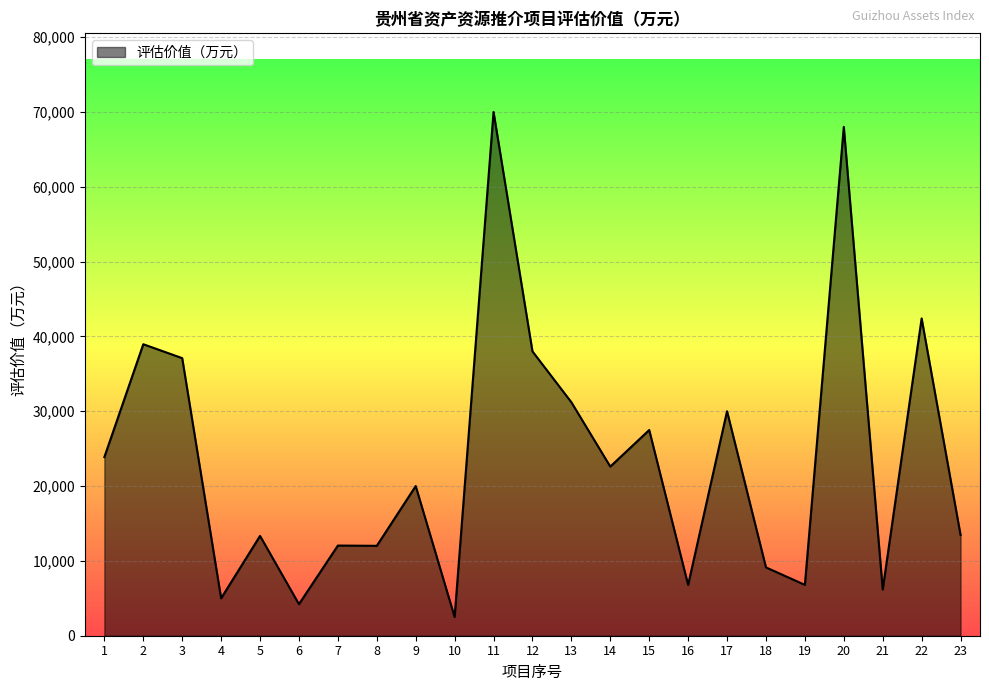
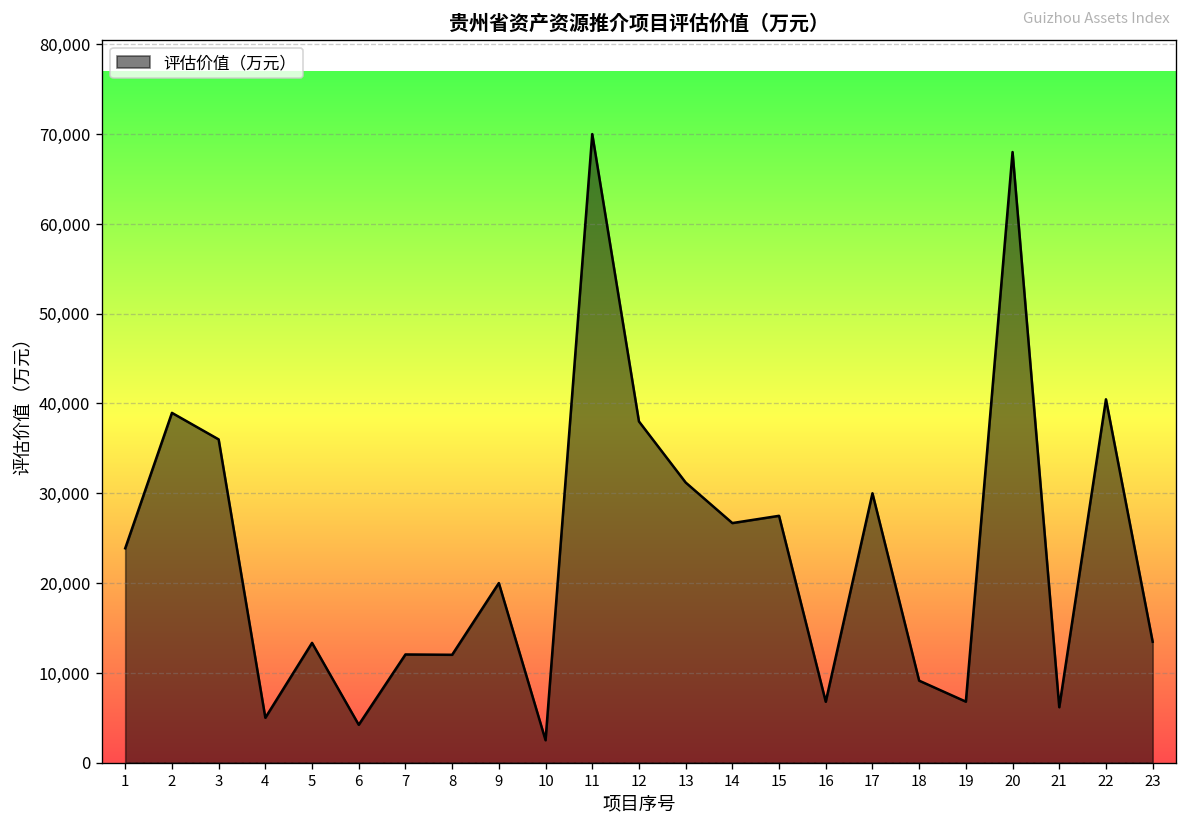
  {
    "1": "24,000",
    "2": "39,000",
-   "3": "37,000",
+   "3": "36,000",
    "4": "5,000",
    "5": "13,000",
    "6": "4,000",
    "7": "12,000",
    "8": "12,000",
    "9": "20,000",
    "10": "3,000",
    "11": "70,000",
    "12": "38,000",
    "13": "31,000",
-   "14": "23,000",
+   "14": "27,000",
    "15": "27,000",
    "16": "7,000",
    "17": "30,000",
    "18": "9,000",
    "19": "7,000",
    "20": "68,000",
    "21": "6,000",
-   "22": "42,000",
+   "22": "40,000",
    "23": "13,000"
  }
